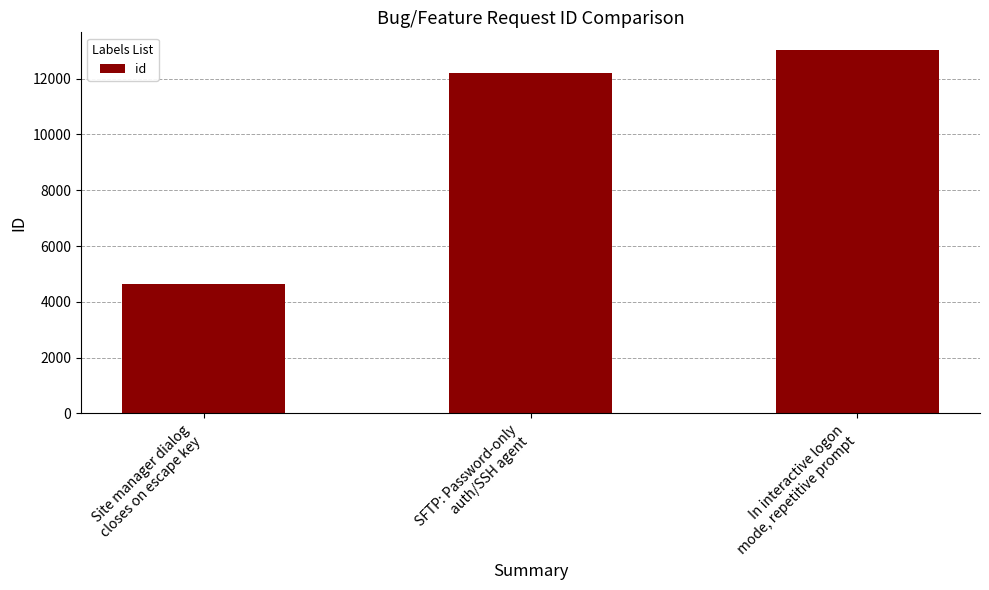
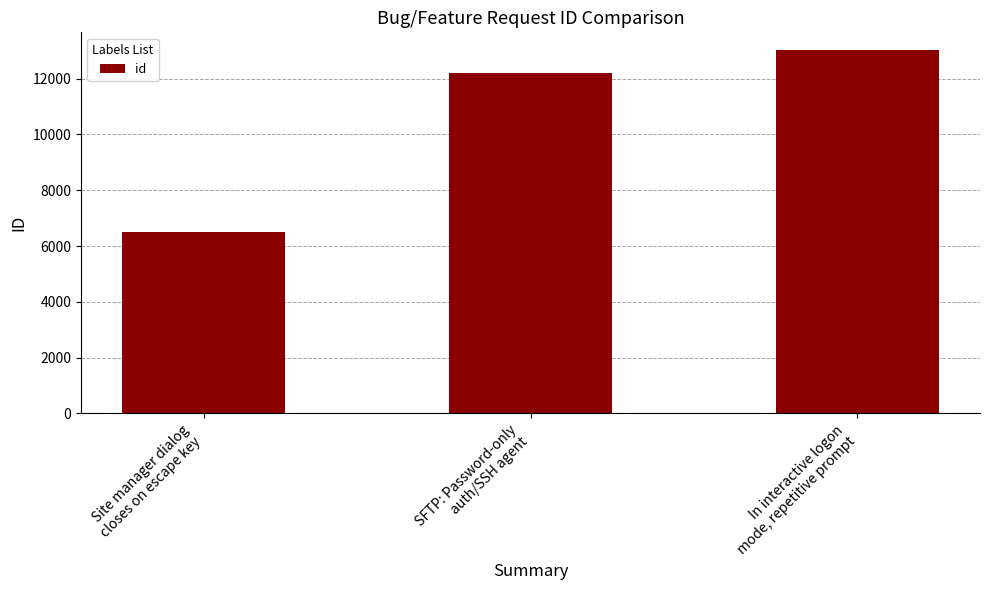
  {
-   "Site manager dialog closes on escape key": 4600,
+   "Site manager dialog closes on escape key": 6500,
    "SFTP: Password-only auth/SSH agent": 12200,
    "In interactive logon mode, repetitive prompt": 13000
  }
